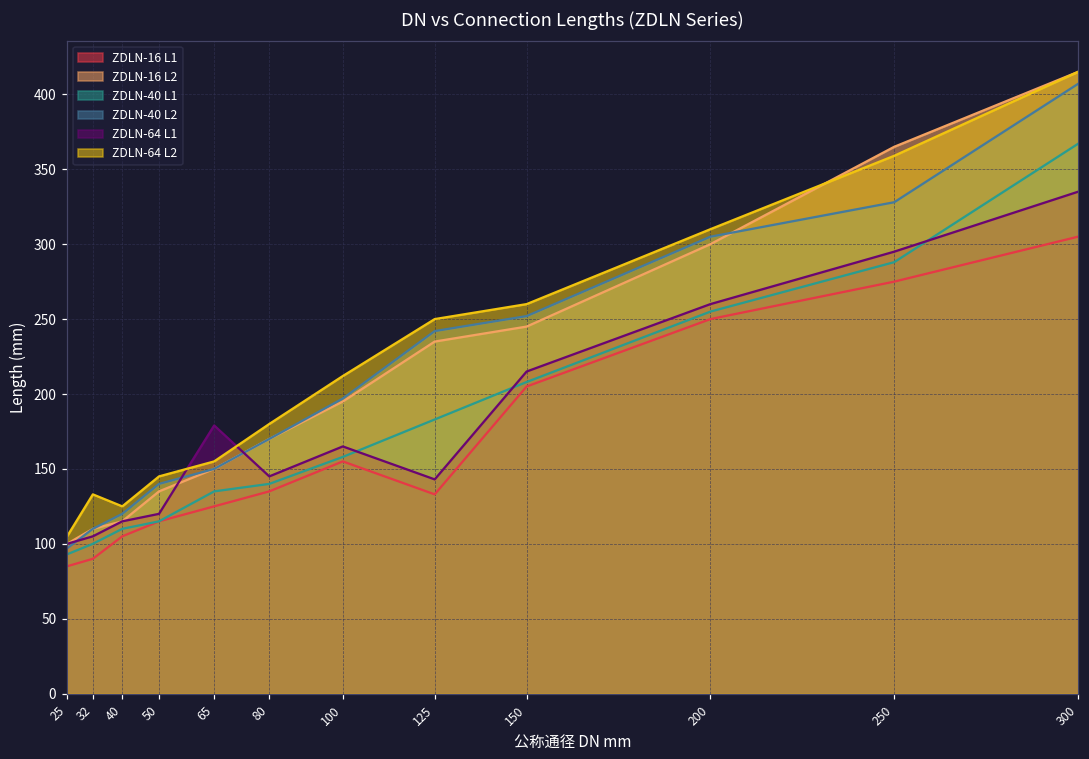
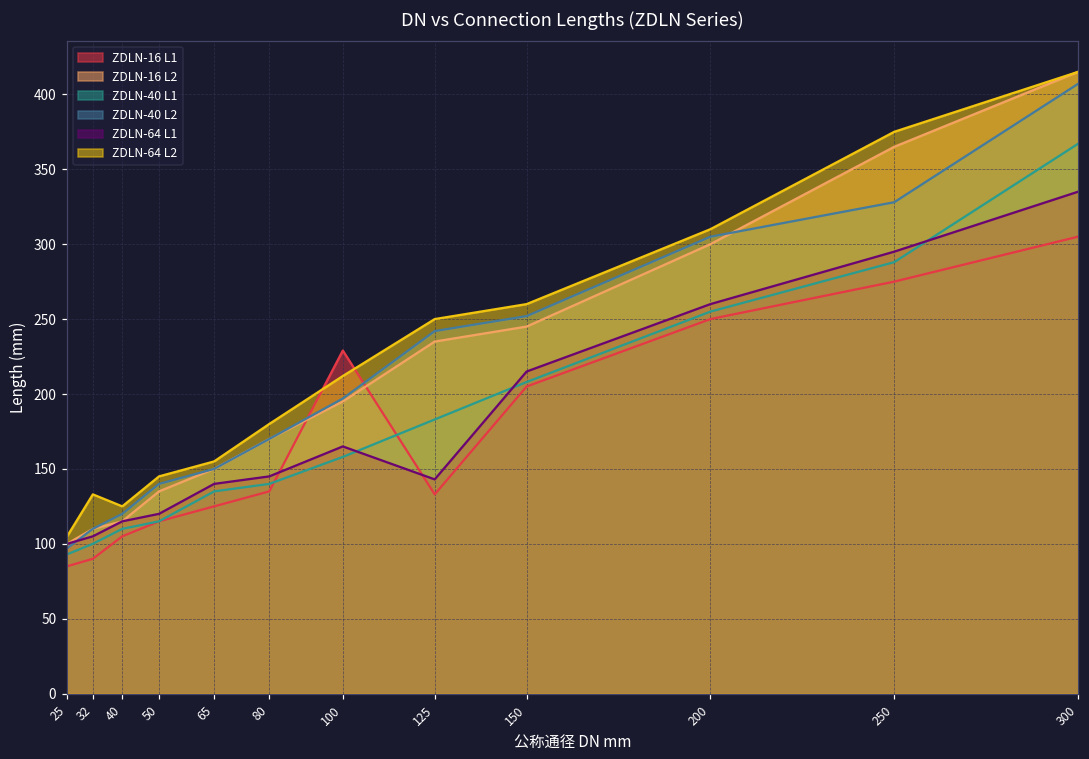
  {
    "ZDLN-16 L1": {
      "25": 85,
      "32": 90,
      "40": 105,
      "65": 125,
      "80": 135,
-     "100": 155,
+     "100": 229,
      "125": 133,
      "150": 205,
      "200": 250,
      "250": 275,
      "300": 305
    },
    "ZDLN-16 L2": {
      "50": 135,
      "100": 195,
      "125": 235,
      "150": 245,
      "200": 300,
      "250": 365
    },
    "ZDLN-64 L1": {
      "32": 105,
      "50": 120,
-     "65": 179,
+     "65": 140,
      "80": 145,
      "100": 165,
      "125": 143,
      "150": 215,
      "200": 260,
      "250": 295,
      "300": 335
    },
    "ZDLN-64 L2": {
      "25": 105,
      "32": 133,
      "40": 125,
      "50": 145,
      "65": 155,
      "80": 180,
      "100": 212,
      "125": 250,
      "150": 260,
      "200": 310,
-     "250": 359
+     "250": 375
    }
  }
